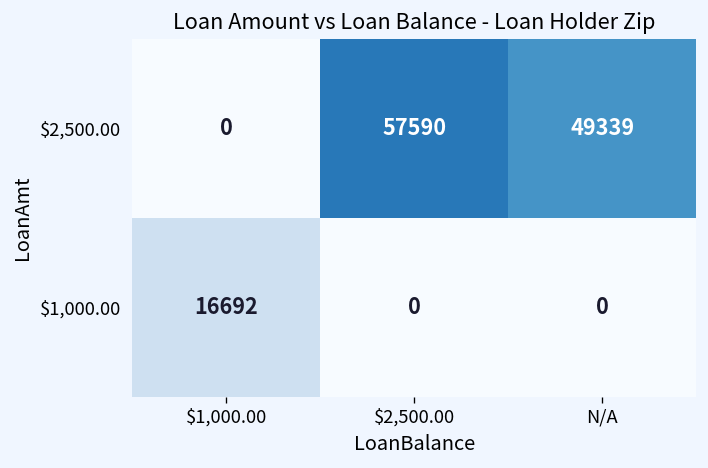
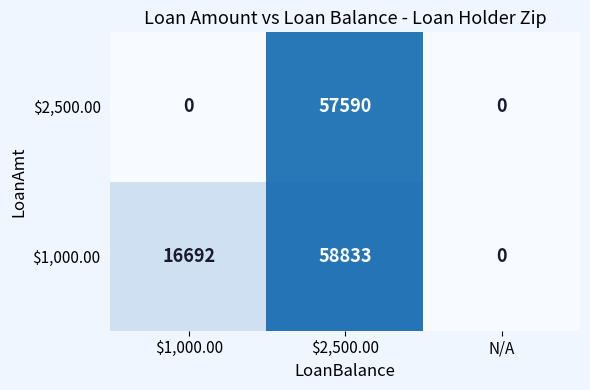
  {
    "$2,500.00": {
      "$1,000.00": 0,
      "$2,500.00": 57590,
-     "N/A": 49339
+     "N/A": 0
    },
    "$1,000.00": {
      "$1,000.00": 16692,
-     "$2,500.00": 0,
+     "$2,500.00": 58833,
      "N/A": 0
    }
  }
